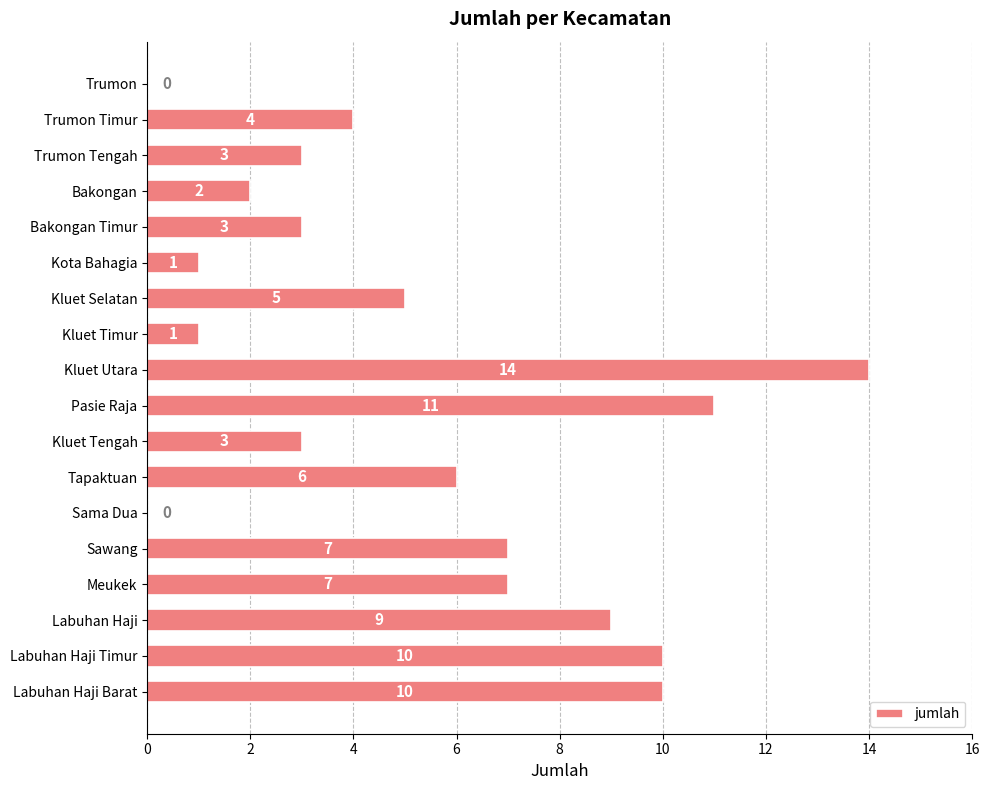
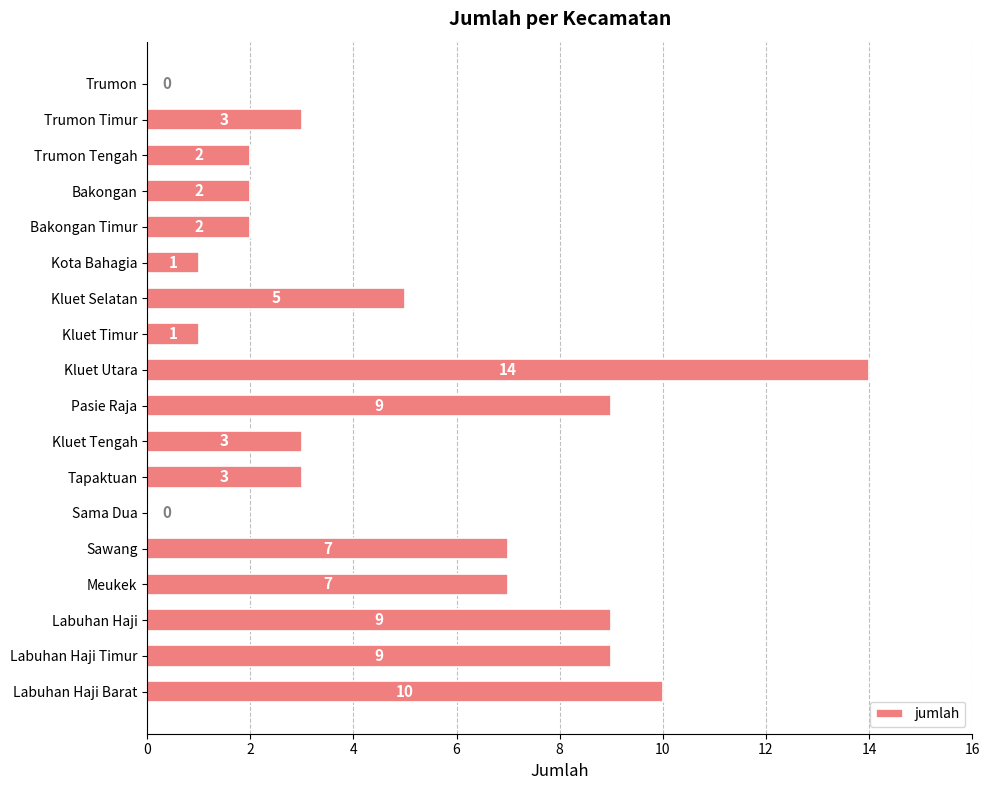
  {
    "Trumon": 0,
-   "Trumon Timur": 4,
-   "Trumon Tengah": 3,
+   "Trumon Timur": 3,
+   "Trumon Tengah": 2,
    "Bakongan": 2,
-   "Bakongan Timur": 3,
+   "Bakongan Timur": 2,
    "Kota Bahagia": 1,
    "Kluet Selatan": 5,
    "Kluet Timur": 1,
    "Kluet Utara": 14,
-   "Pasie Raja": 11,
+   "Pasie Raja": 9,
    "Kluet Tengah": 3,
-   "Tapaktuan": 6,
+   "Tapaktuan": 3,
    "Sama Dua": 0,
    "Sawang": 7,
    "Meukek": 7,
    "Labuhan Haji": 9,
-   "Labuhan Haji Timur": 10,
+   "Labuhan Haji Timur": 9,
    "Labuhan Haji Barat": 10
  }
